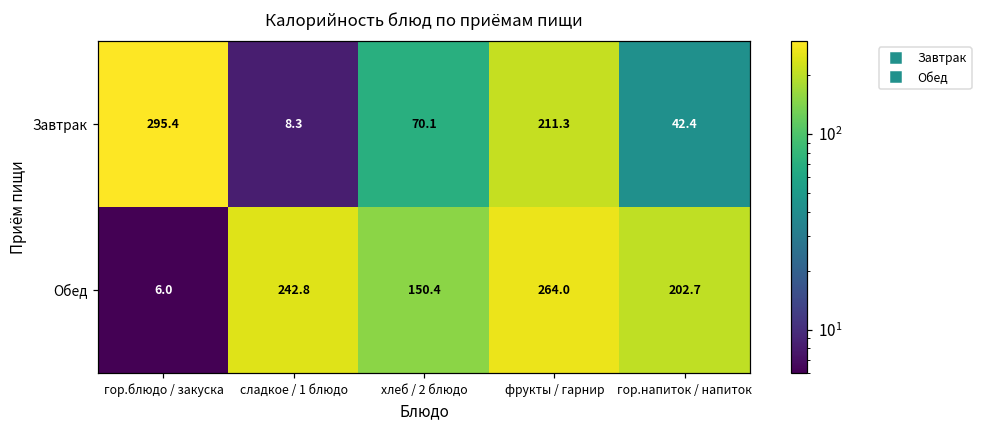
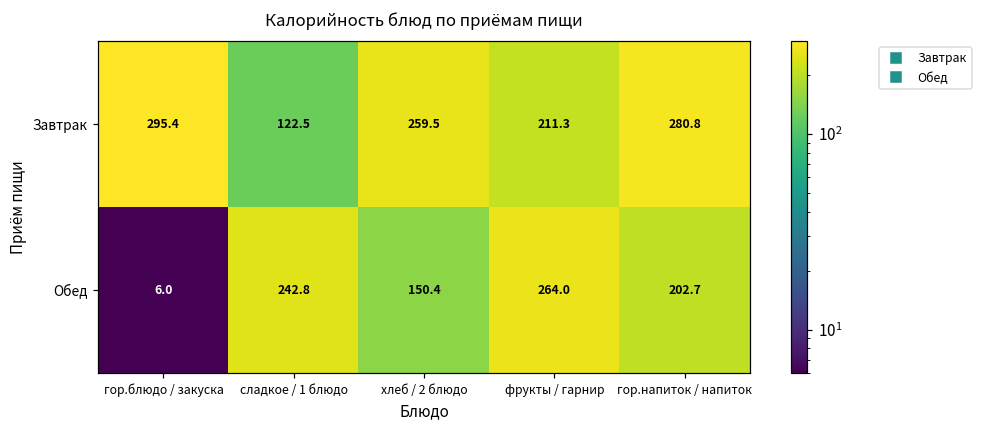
  {
    "Завтрак": {
      "гор.блюдо / закуска": 295.4,
-     "сладкое / 1 блюдо": 8.3,
-     "хлеб / 2 блюдо": 70.1,
+     "сладкое / 1 блюдо": 122.5,
+     "хлеб / 2 блюдо": 259.5,
      "фрукты / гарнир": 211.3,
-     "гор.напиток / напиток": 42.4
+     "гор.напиток / напиток": 280.8
    },
    "Обед": {
      "гор.блюдо / закуска": 6.0,
      "сладкое / 1 блюдо": 242.8,
      "хлеб / 2 блюдо": 150.4,
      "фрукты / гарнир": 264.0,
      "гор.напиток / напиток": 202.7
    }
  }
